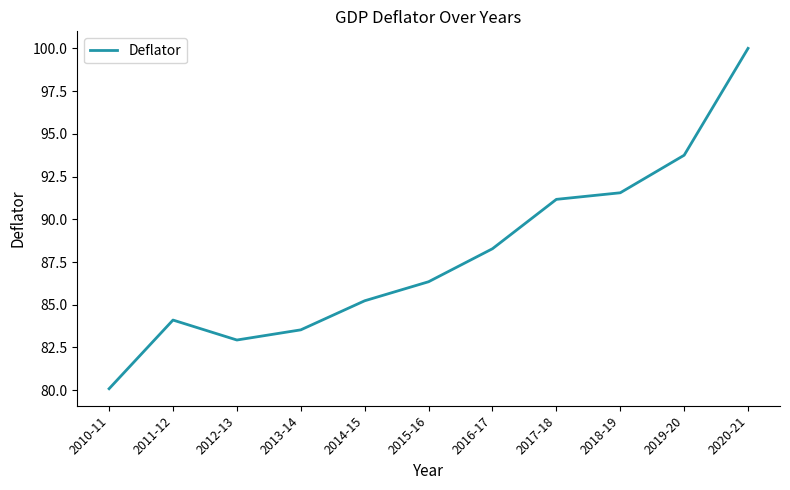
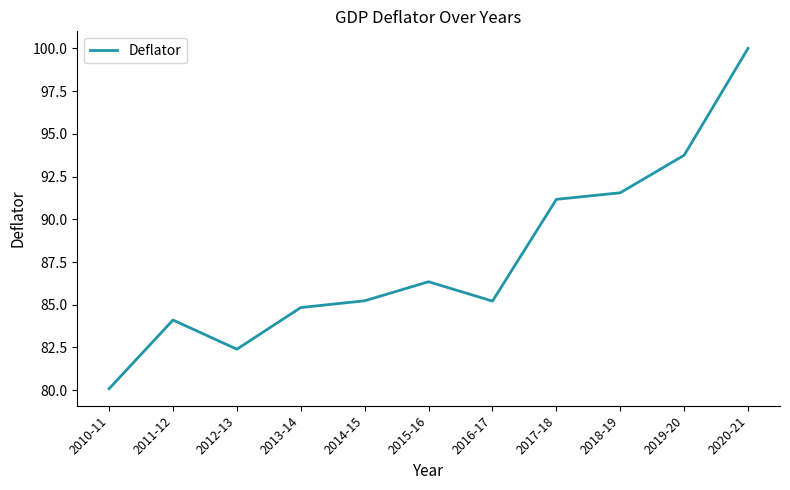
  {
    "2010-11": 80.1,
    "2011-12": 84.1,
-   "2012-13": 82.9,
-   "2013-14": 83.5,
+   "2012-13": 82.4,
+   "2013-14": 84.8,
    "2014-15": 85.2,
    "2015-16": 86.3,
-   "2016-17": 88.3,
+   "2016-17": 85.2,
    "2017-18": 91.2,
    "2018-19": 91.6,
    "2019-20": 93.7,
    "2020-21": 100.0
  }
